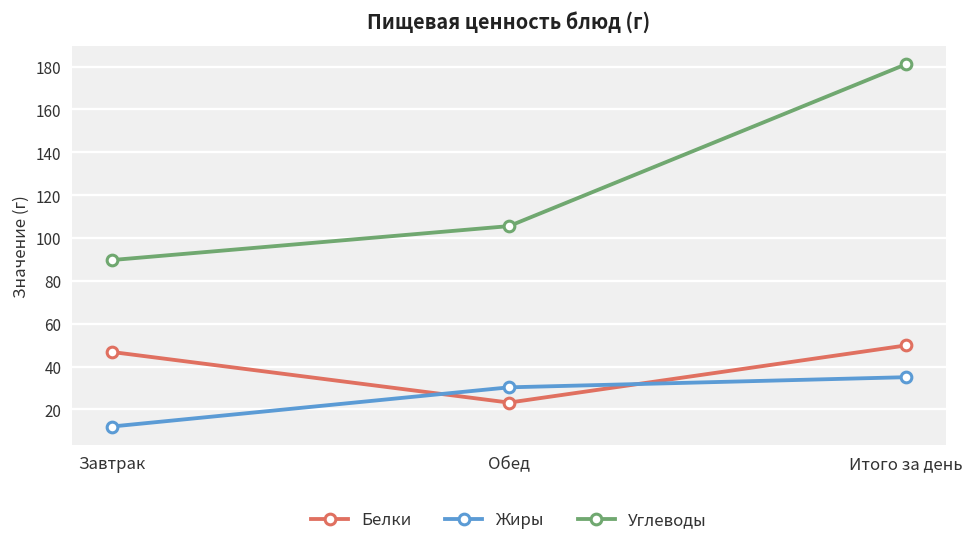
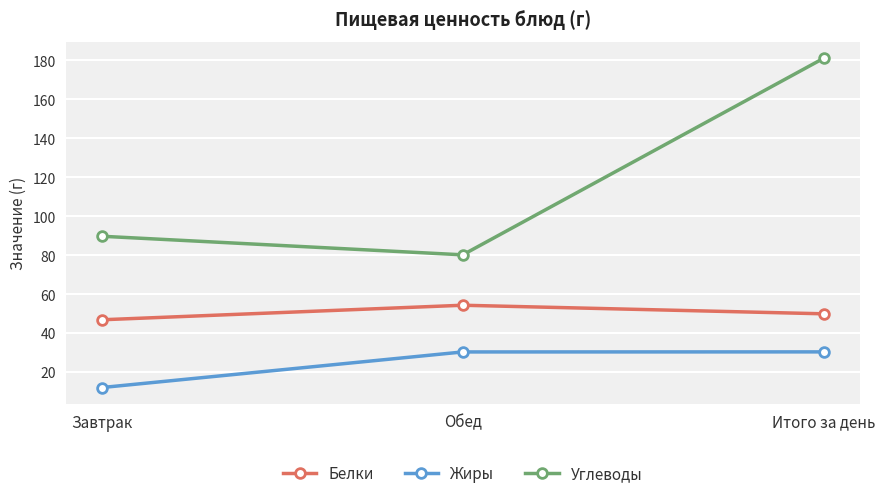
  {
    "Белки": {
      "Завтрак": 47,
-     "Обед": 23,
+     "Обед": 54,
      "Итого за день": 50
    },
    "Жиры": {
      "Завтрак": 12,
      "Обед": 30,
-     "Итого за день": 35
+     "Итого за день": 30
    },
    "Углеводы": {
      "Завтрак": 90,
-     "Обед": 106,
+     "Обед": 80,
      "Итого за день": 181
    }
  }
